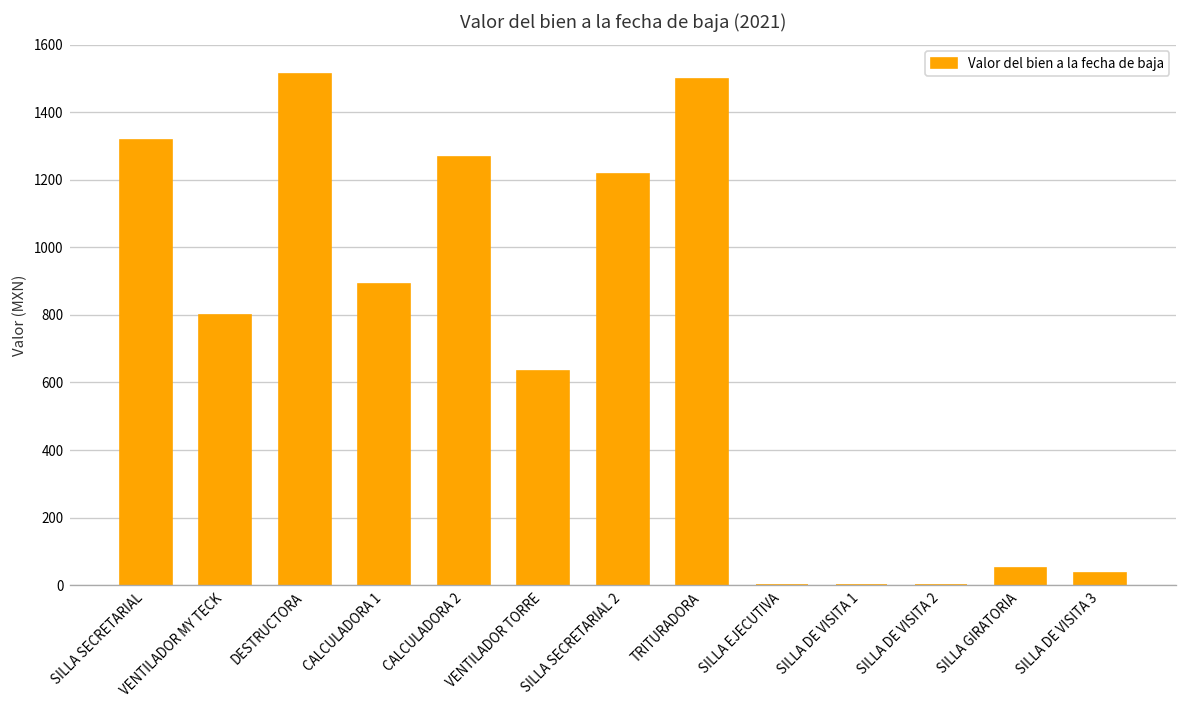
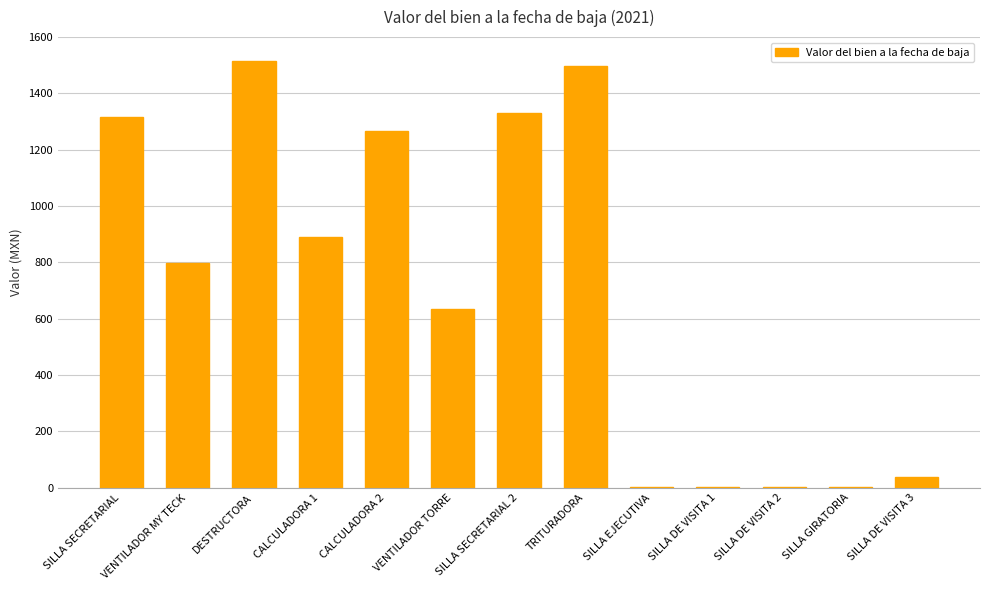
  {
    "SILLA SECRETARIAL": 1320,
    "VENTILADOR MY TECK": 800,
    "DESTRUCTORA": 1510,
    "CALCULADORA 1": 890,
    "CALCULADORA 2": 1270,
    "VENTILADOR TORRE": 630,
-   "SILLA SECRETARIAL 2": 1220,
+   "SILLA SECRETARIAL 2": 1330,
    "TRITURADORA": 1500,
-   "SILLA GIRATORIA": 50,
+   "SILLA GIRATORIA": 0,
    "SILLA DE VISITA 3": 40
  }
